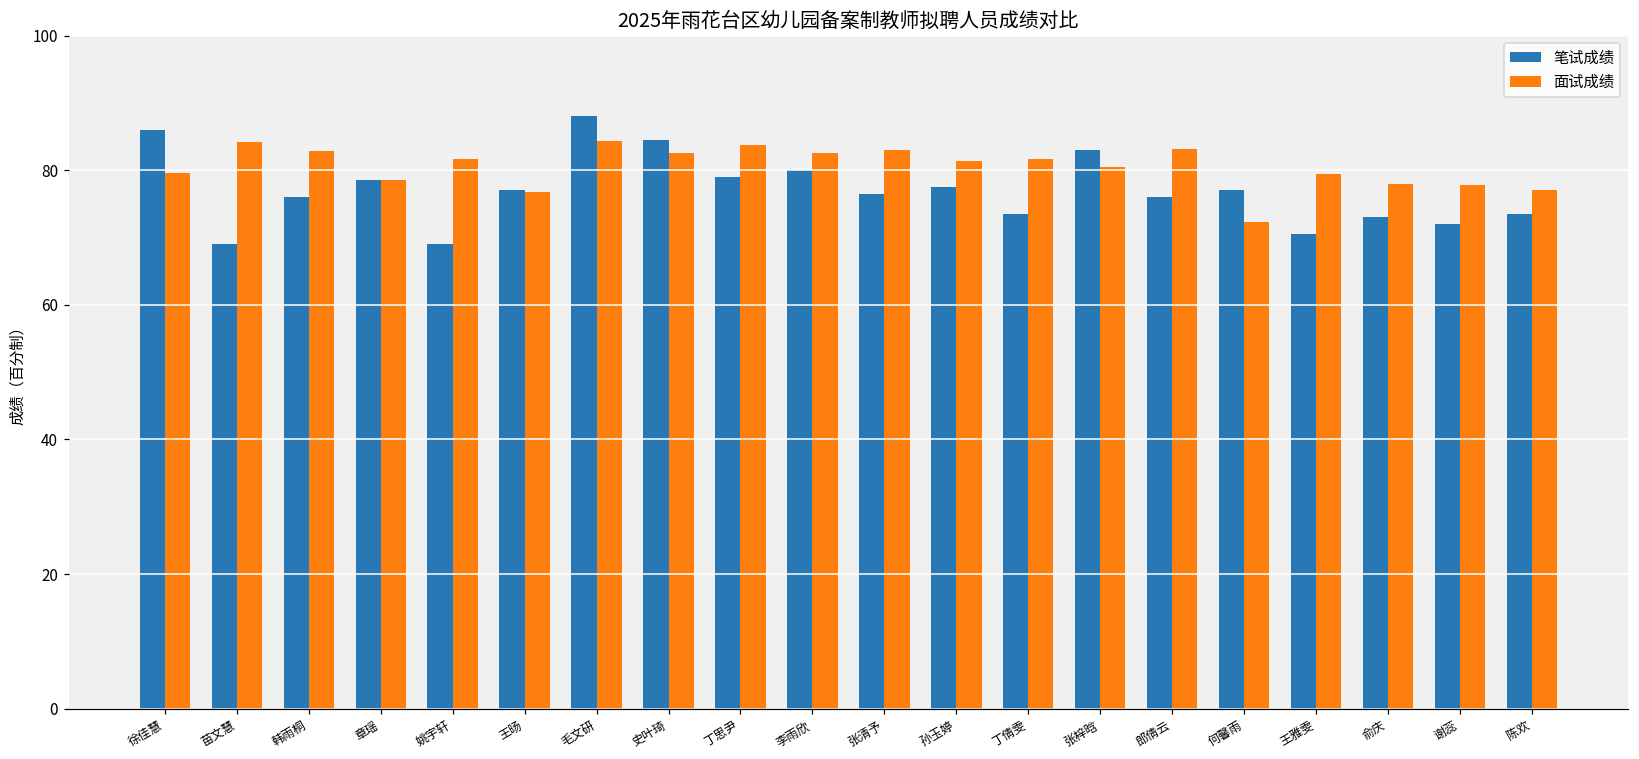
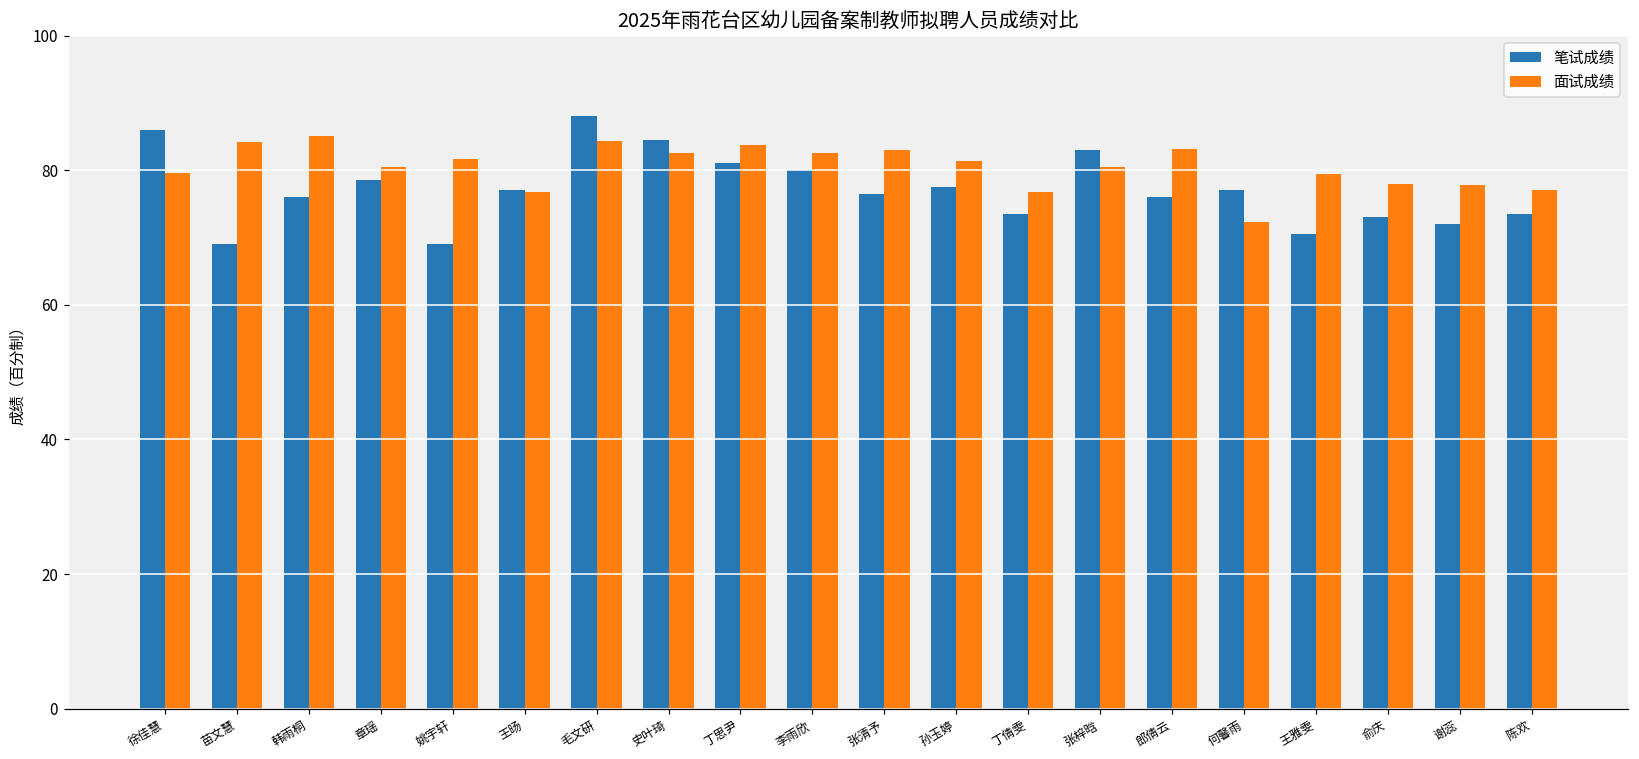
  {
    "笔试成绩": {
      "徐佳慧": 86,
      "苗文慧": 69,
      "韩雨桐": 76,
      "章瑶": 79,
      "姚宇轩": 69,
      "王旸": 77,
      "毛文研": 88,
      "史叶琦": 85,
-     "丁思尹": 79,
+     "丁思尹": 81,
      "李雨欣": 80,
      "张清予": 77,
      "孙玉婷": 78,
      "丁倩雯": 74,
      "张梓晗": 83,
      "郎倩云": 76,
      "何馨雨": 77,
      "王雅雯": 71,
      "俞庆": 73,
      "谢蕊": 72,
      "陈欢": 74
    },
    "面试成绩": {
      "徐佳慧": 80,
      "苗文慧": 84,
-     "韩雨桐": 83,
-     "章瑶": 79,
+     "韩雨桐": 85,
+     "章瑶": 81,
      "姚宇轩": 82,
      "王旸": 77,
      "毛文研": 84,
      "史叶琦": 83,
      "丁思尹": 84,
      "李雨欣": 83,
      "张清予": 83,
      "孙玉婷": 81,
-     "丁倩雯": 82,
+     "丁倩雯": 77,
      "张梓晗": 80,
      "郎倩云": 83,
      "何馨雨": 72,
      "王雅雯": 79,
      "俞庆": 78,
      "谢蕊": 78,
      "陈欢": 77
    }
  }
